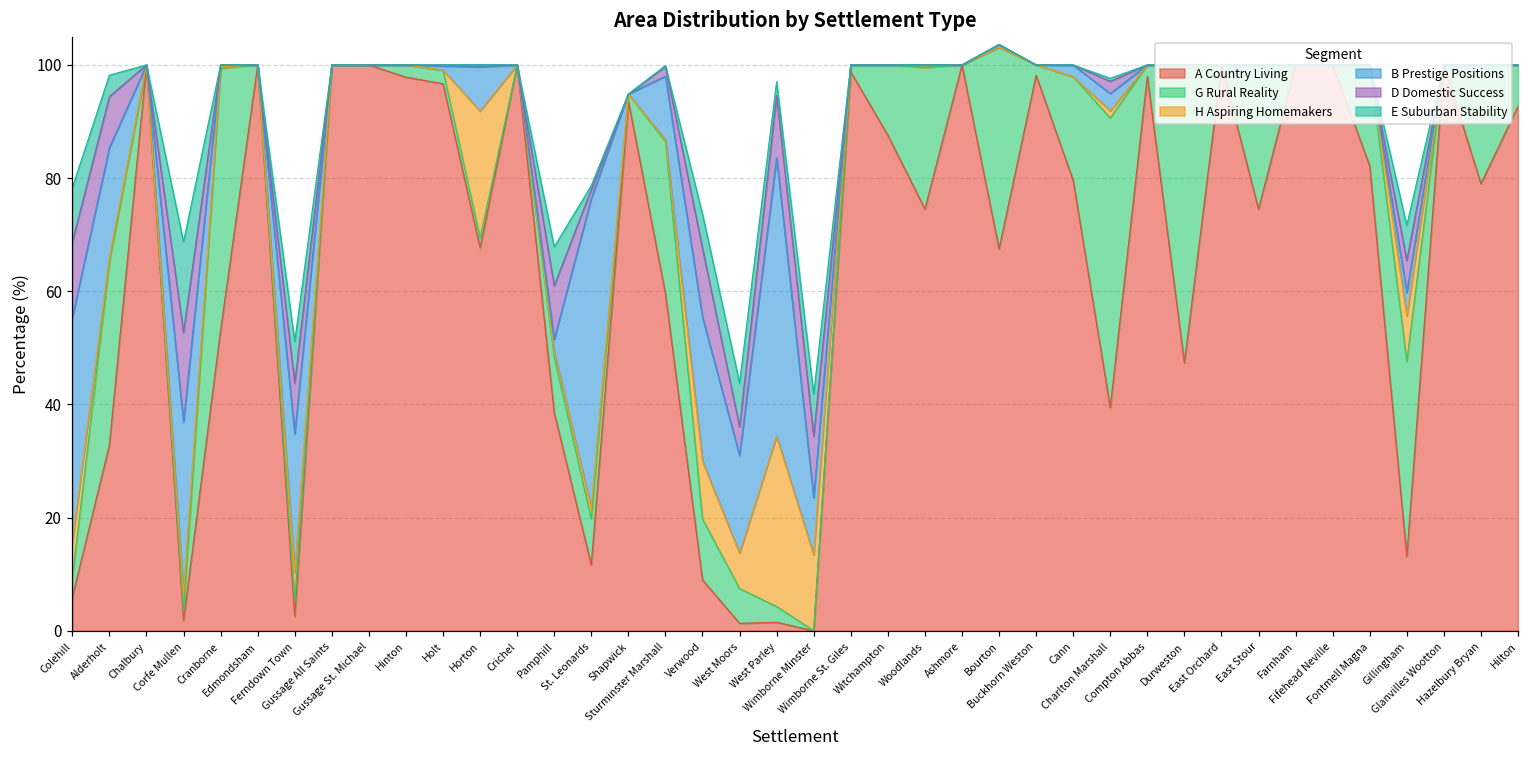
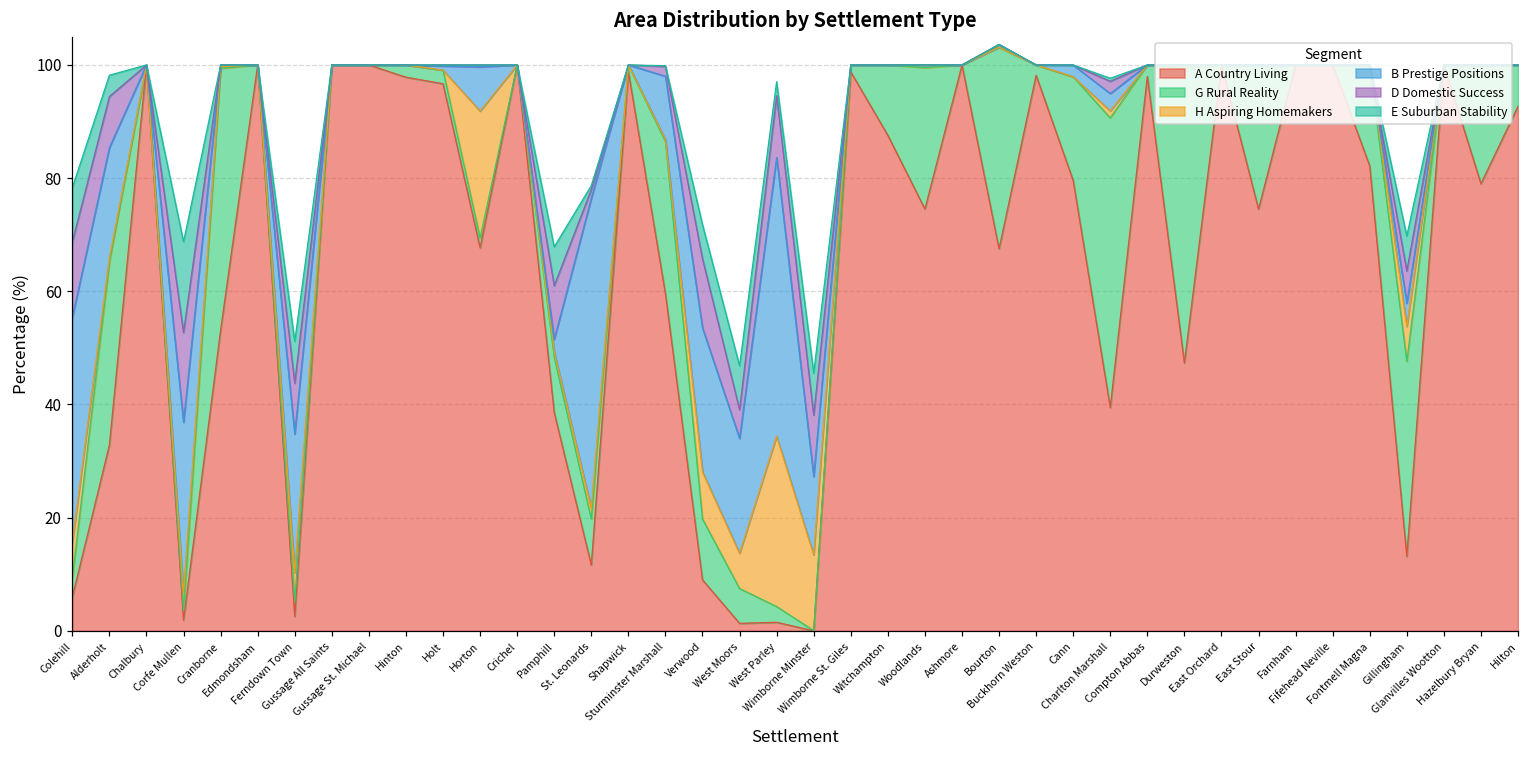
  {
    "A Country Living": {
      "Colehill": 6,
      "Alderholt": 33,
      "Corfe Mullen": 2,
      "Cranborne": 53,
      "Ferndown Town": 3,
      "Hinton": 98,
      "Holt": 97,
      "Horton": 68,
      "Pamphill": 39,
      "St. Leonards": 12,
-     "Shapwick": 94,
+     "Shapwick": 99,
      "Sturminster Marshall": 60,
      "Verwood": 9,
      "West Moors": 1,
      "West Parley": 2,
      "Wimborne St. Giles": 99,
      "Witchampton": 88,
      "Woodlands": 75,
      "Bourton": 68,
      "Buckhorn Weston": 98,
      "Cann": 80,
      "Charlton Marshall": 39,
      "Compton Abbas": 98,
      "Durweston": 47,
      "East Stour": 75,
      "Fontmell Magna": 82,
      "Gillingham": 13,
      "Hazelbury Bryan": 79,
      "Hilton": 93
    },
    "H Aspiring Homemakers": {
      "Colehill": 6,
      "Alderholt": 1,
      "Corfe Mullen": 3,
      "Ferndown Town": 5,
      "Horton": 22,
      "Pamphill": 1,
      "St. Leonards": 2,
-     "Verwood": 10,
+     "Verwood": 8,
      "West Moors": 6,
      "West Parley": 30,
      "Wimborne Minster": 13,
      "Charlton Marshall": 1,
-     "Gillingham": 8
+     "Gillingham": 6
    },
    "B Prestige Positions": {
      "Colehill": 40,
      "Alderholt": 20,
      "Corfe Mullen": 30,
      "Ferndown Town": 24,
      "Pamphill": 2,
      "St. Leonards": 55,
      "Sturminster Marshall": 11,
      "Verwood": 25,
-     "West Moors": 17,
+     "West Moors": 20,
      "West Parley": 49,
-     "Wimborne Minster": 10,
+     "Wimborne Minster": 14,
      "Charlton Marshall": 3,
      "Gillingham": 4
    },
    "D Domestic Success": {
      "Colehill": 13,
      "Alderholt": 9,
      "Corfe Mullen": 16,
      "Ferndown Town": 9,
      "Pamphill": 9,
      "St. Leonards": 2,
      "Verwood": 12,
      "West Moors": 5,
      "West Parley": 11,
      "Wimborne Minster": 11,
      "Charlton Marshall": 2,
      "Gillingham": 6
    }
  }
